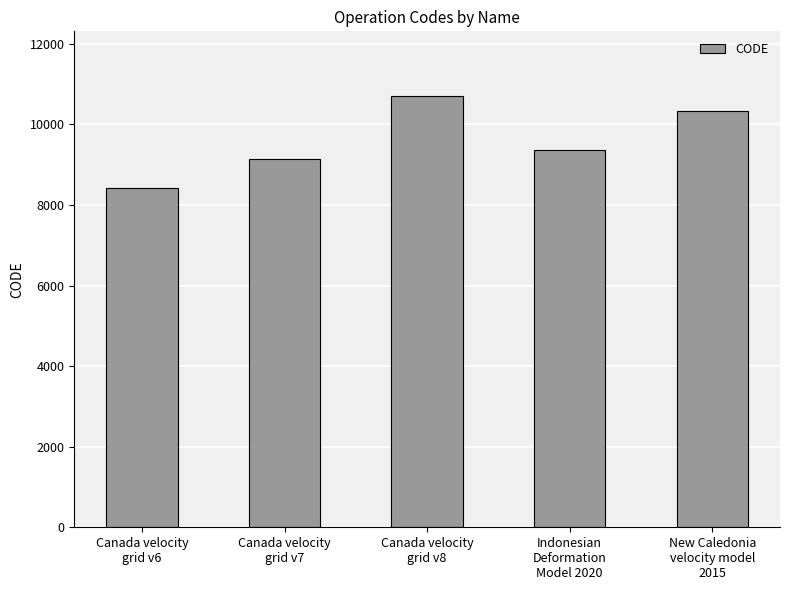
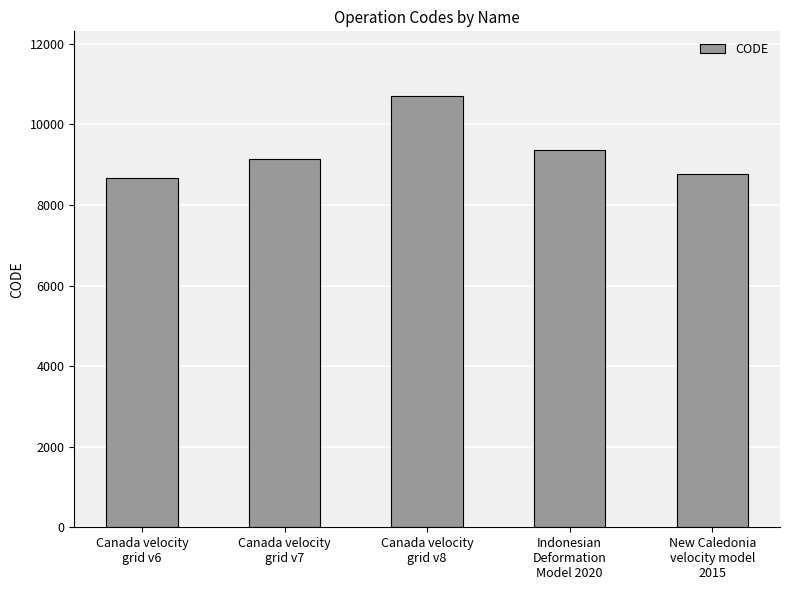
  {
-   "Canada velocity grid v6": 8400,
+   "Canada velocity grid v6": 8700,
    "Canada velocity grid v7": 9100,
    "Canada velocity grid v8": 10700,
    "Indonesian Deformation Model 2020": 9400,
-   "New Caledonia velocity model 2015": 10300
+   "New Caledonia velocity model 2015": 8800
  }
